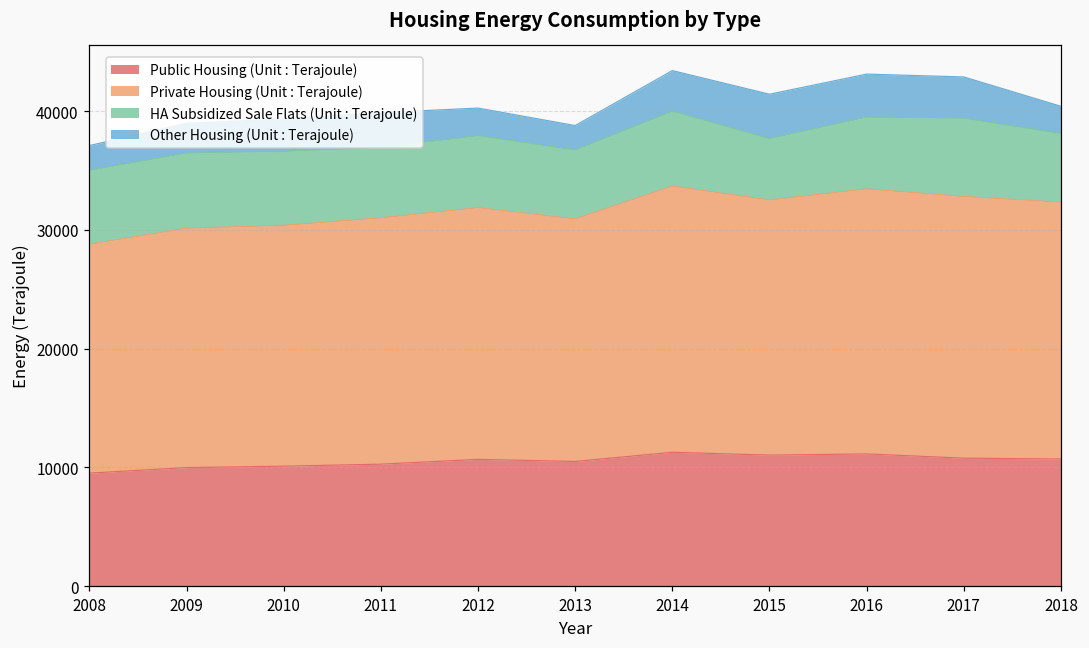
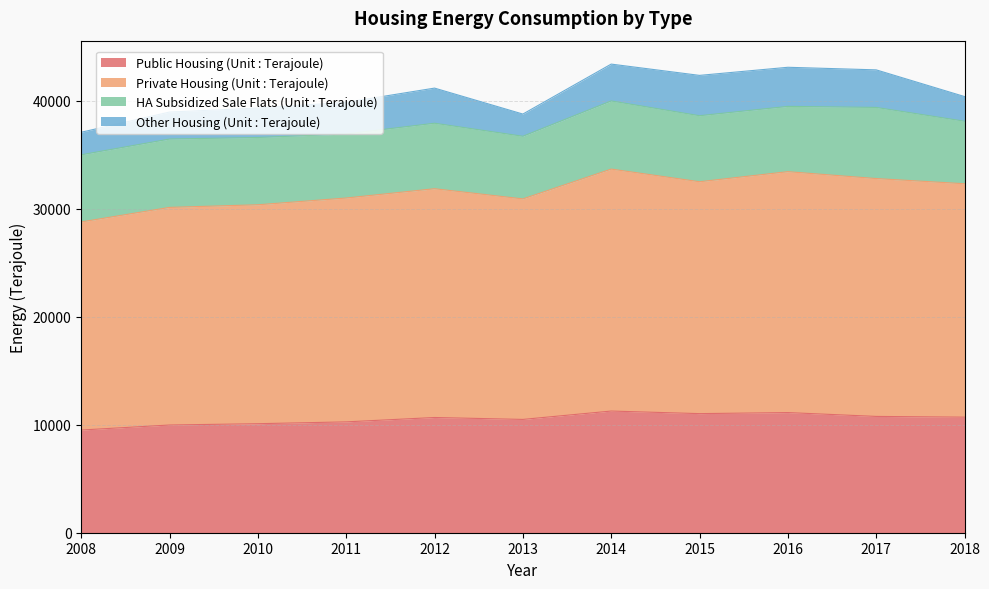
  {
    "HA Subsidized Sale Flats (Unit : Terajoule)": {
      "2008": 6200,
      "2009": 6300,
      "2010": 6200,
      "2011": 5900,
      "2012": 6100,
      "2013": 5800,
      "2014": 6300,
-     "2015": 5200,
+     "2015": 6100,
      "2016": 6000,
      "2017": 6600,
      "2018": 5800
    },
    "Other Housing (Unit : Terajoule)": {
      "2008": 2100,
-     "2012": 2300,
+     "2012": 3300,
      "2013": 2100,
      "2014": 3400,
      "2015": 3700,
      "2016": 3600,
      "2017": 3500,
      "2018": 2300
    }
  }
